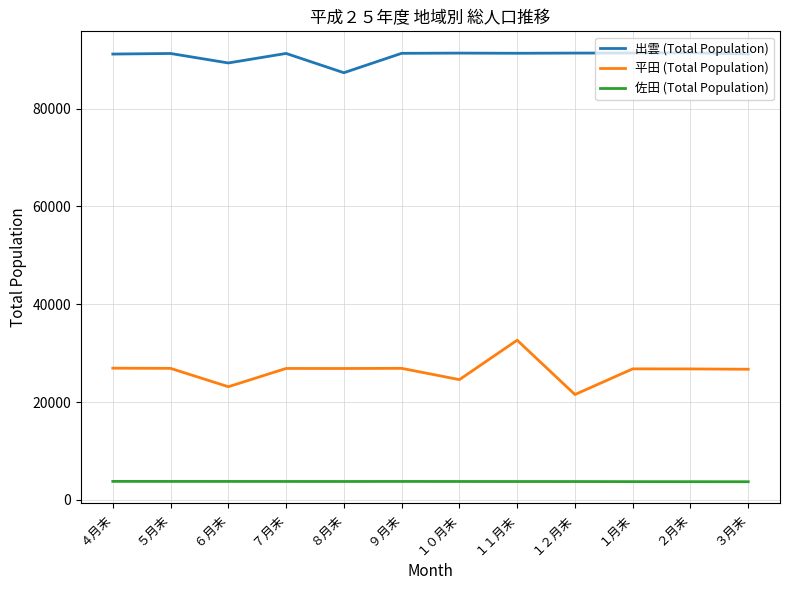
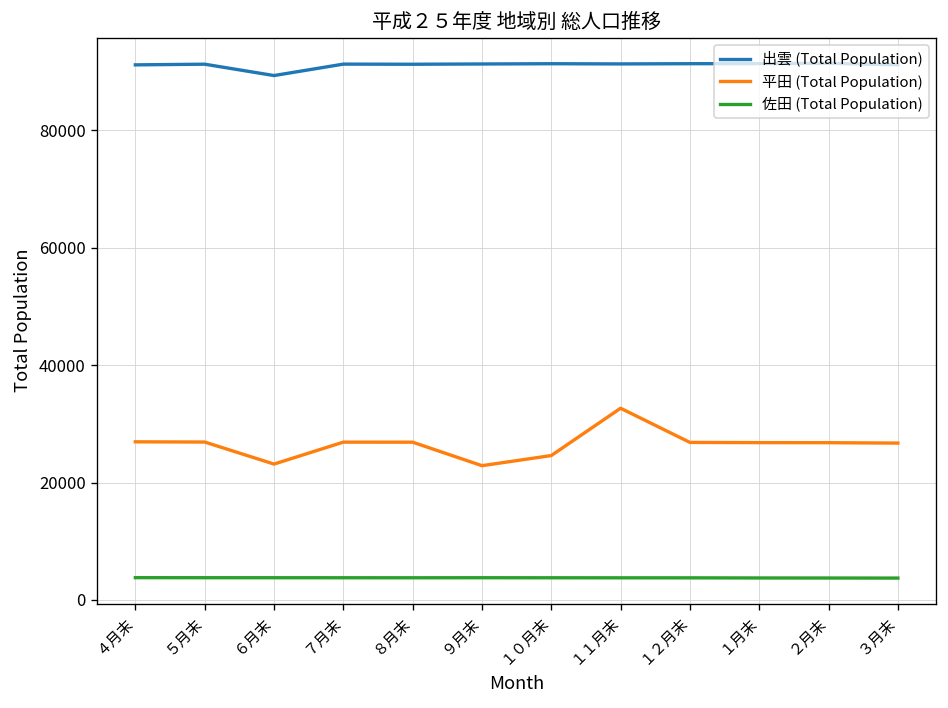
  {
    "出雲 (Total Population)": {
      "４月末": 91000,
      "５月末": 91000,
      "６月末": 89000,
      "７月末": 91000,
-     "８月末": 87000,
+     "８月末": 91000,
      "９月末": 91000,
      "１０月末": 91000,
      "１１月末": 91000,
      "１２月末": 91000
    },
    "平田 (Total Population)": {
      "４月末": 27000,
      "５月末": 27000,
      "６月末": 23000,
      "７月末": 27000,
      "８月末": 27000,
-     "９月末": 27000,
+     "９月末": 23000,
      "１０月末": 25000,
      "１１月末": 33000,
-     "１２月末": 22000,
+     "１２月末": 27000,
      "１月末": 27000,
      "２月末": 27000,
      "３月末": 27000
    },
    "佐田 (Total Population)": {
      "４月末": 4000,
      "５月末": 4000,
      "６月末": 4000,
      "７月末": 4000,
      "８月末": 4000,
      "９月末": 4000,
      "１０月末": 4000,
      "１１月末": 4000,
      "１２月末": 4000,
      "１月末": 4000,
      "２月末": 4000,
      "３月末": 4000
    }
  }
